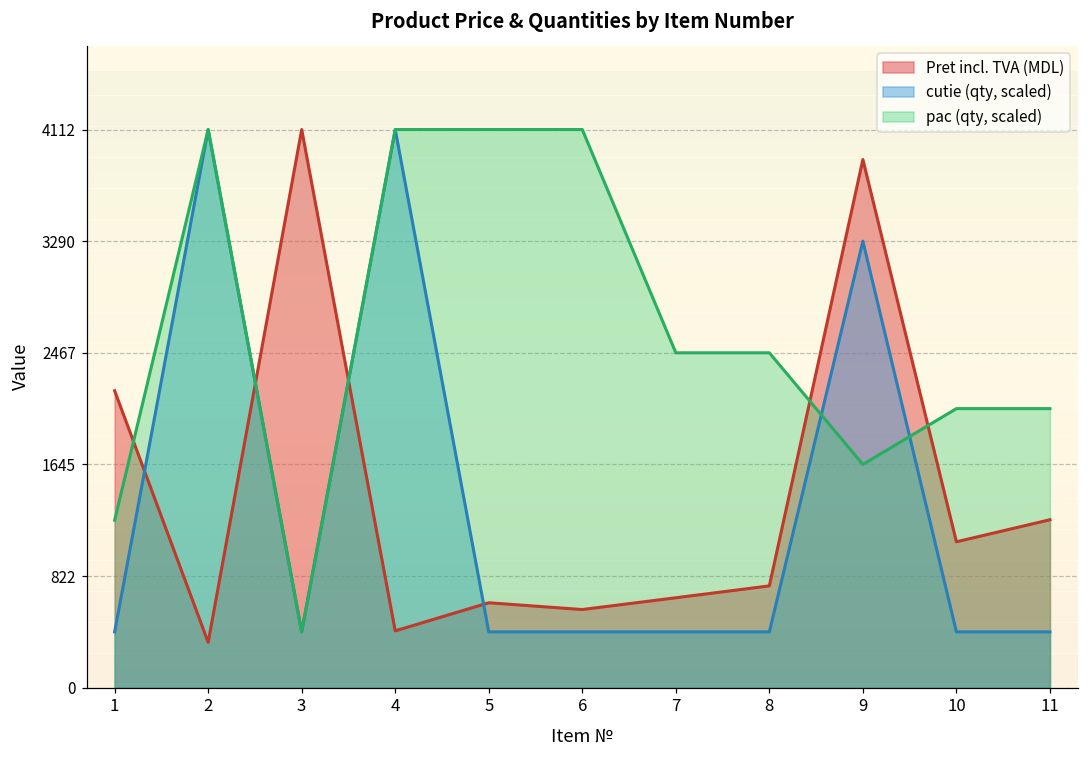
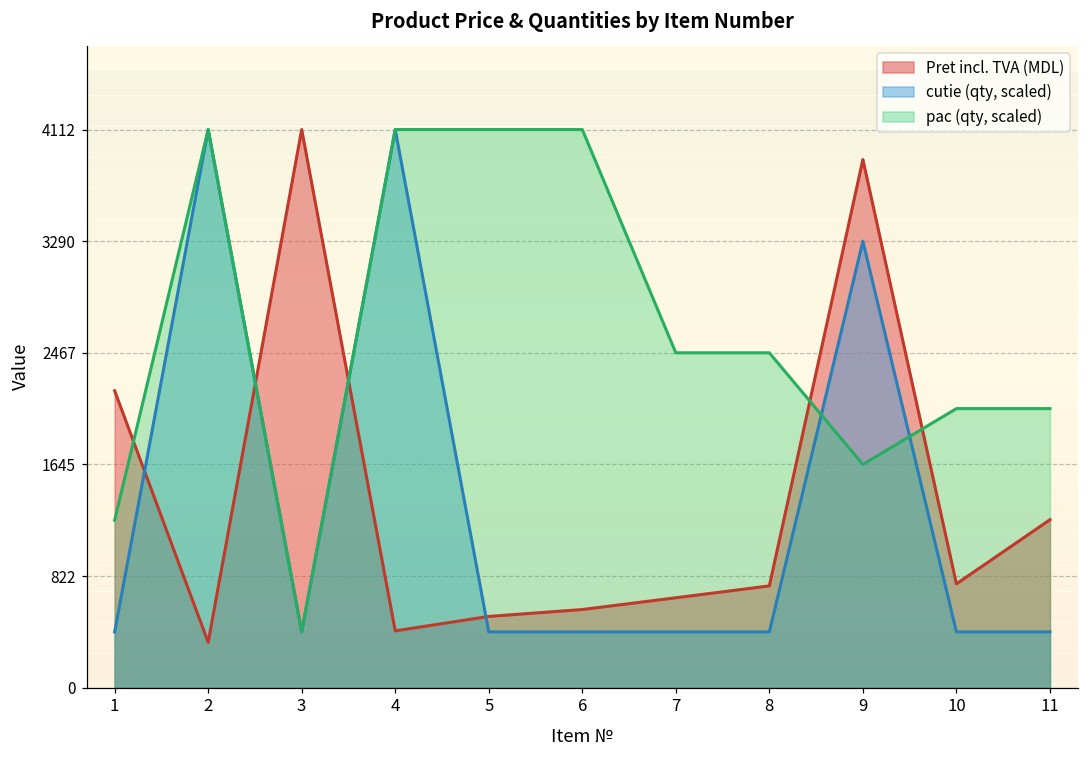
  {
    "Pret incl. TVA (MDL)": {
      "1": 2190,
      "2": 330,
      "3": 4110,
      "4": 420,
-     "5": 630,
+     "5": 530,
      "6": 580,
      "7": 660,
      "8": 750,
      "9": 3890,
-     "10": 1080,
+     "10": 760,
      "11": 1240
    },
    "cutie (qty, scaled)": {
      "1": 410,
      "5": 410,
      "6": 410,
      "7": 410,
      "8": 410,
      "9": 3290,
      "10": 410,
      "11": 410
    },
    "pac (qty, scaled)": {
      "1": 1230,
      "5": 4110,
      "6": 4110,
      "7": 2470,
      "8": 2470,
      "9": 1650,
      "10": 2060,
      "11": 2060
    }
  }
